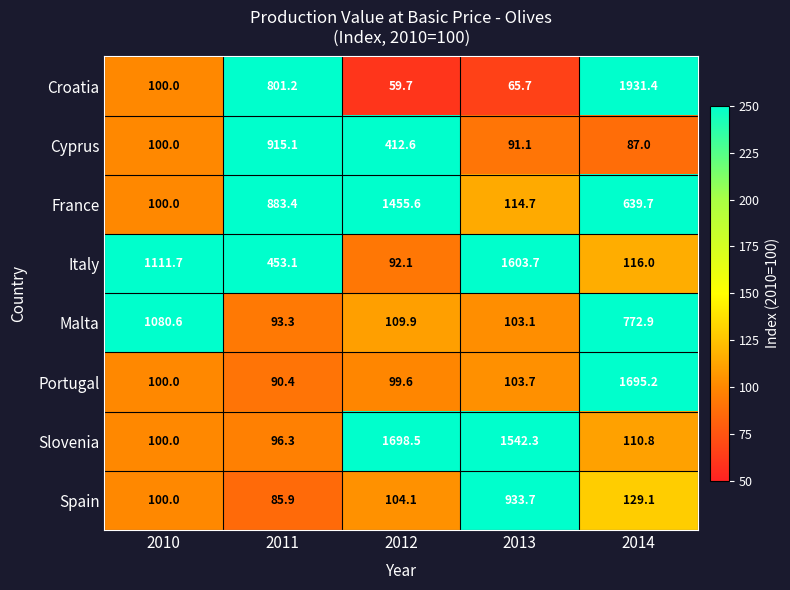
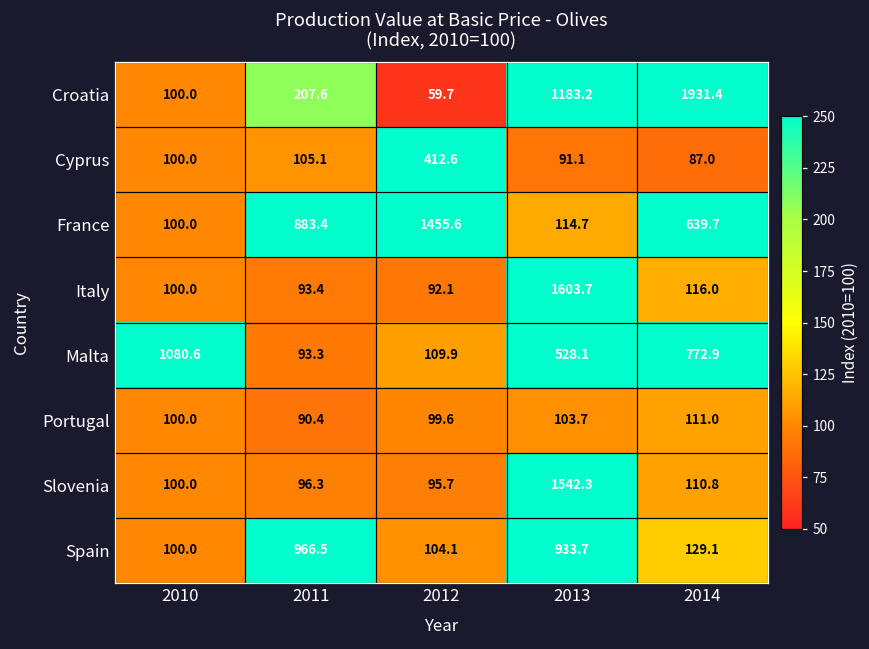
  {
    "Croatia": {
      "2010": 100.0,
-     "2011": 801.2,
+     "2011": 207.6,
      "2012": 59.7,
-     "2013": 65.7,
+     "2013": 1183.2,
      "2014": 1931.4
    },
    "Cyprus": {
      "2010": 100.0,
-     "2011": 915.1,
+     "2011": 105.1,
      "2012": 412.6,
      "2013": 91.1,
      "2014": 87.0
    },
    "France": {
      "2010": 100.0,
      "2011": 883.4,
      "2012": 1455.6,
      "2013": 114.7,
      "2014": 639.7
    },
    "Italy": {
-     "2010": 1111.7,
-     "2011": 453.1,
+     "2010": 100.0,
+     "2011": 93.4,
      "2012": 92.1,
      "2013": 1603.7,
      "2014": 116.0
    },
    "Malta": {
      "2010": 1080.6,
      "2011": 93.3,
      "2012": 109.9,
-     "2013": 103.1,
+     "2013": 528.1,
      "2014": 772.9
    },
    "Portugal": {
      "2010": 100.0,
      "2011": 90.4,
      "2012": 99.6,
      "2013": 103.7,
-     "2014": 1695.2
+     "2014": 111.0
    },
    "Slovenia": {
      "2010": 100.0,
      "2011": 96.3,
-     "2012": 1698.5,
+     "2012": 95.7,
      "2013": 1542.3,
      "2014": 110.8
    },
    "Spain": {
      "2010": 100.0,
-     "2011": 85.9,
+     "2011": 966.5,
      "2012": 104.1,
      "2013": 933.7,
      "2014": 129.1
    }
  }
